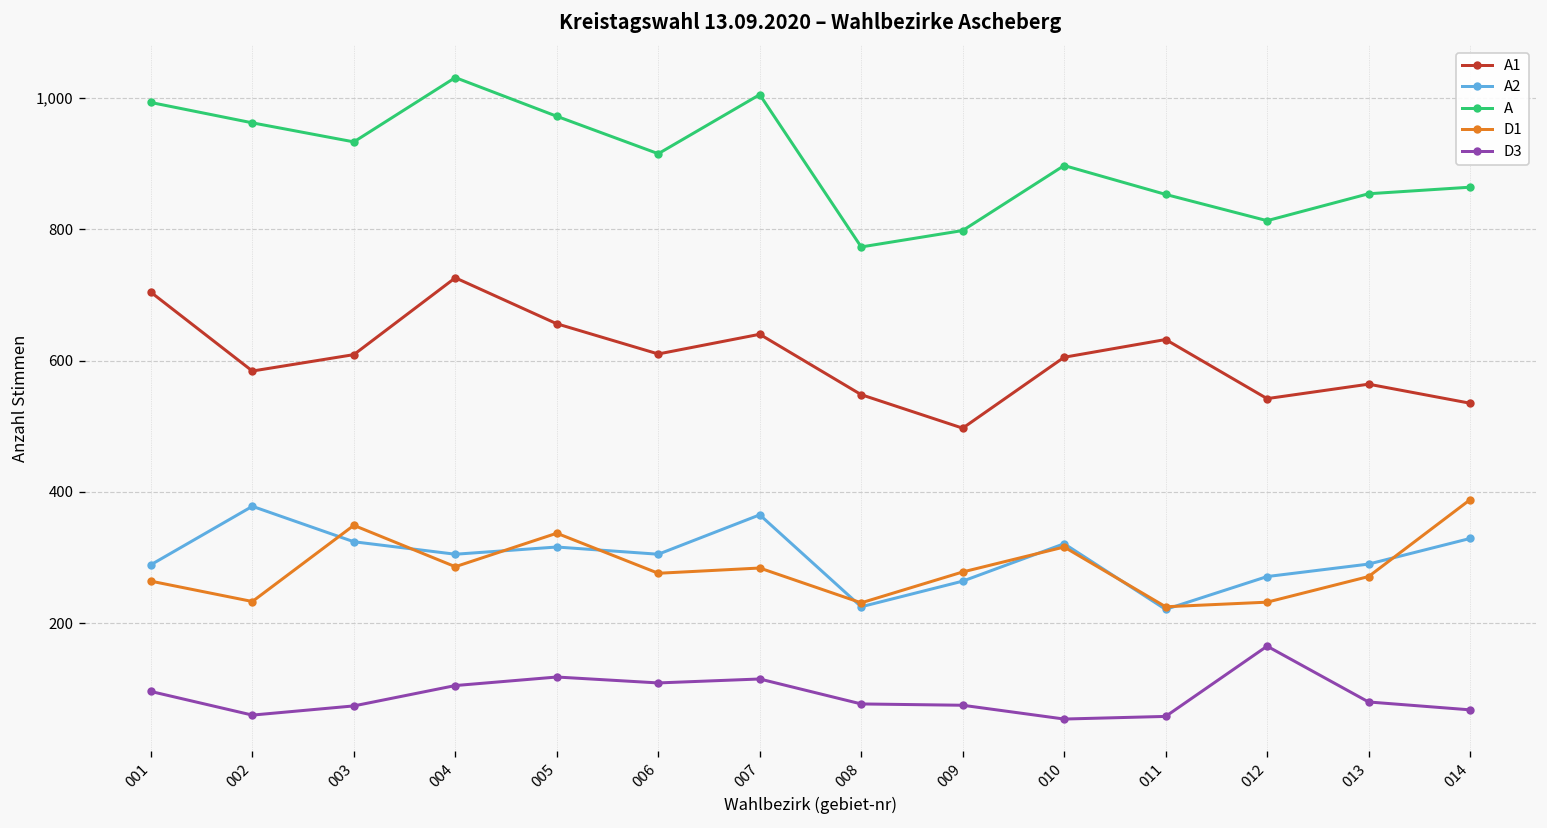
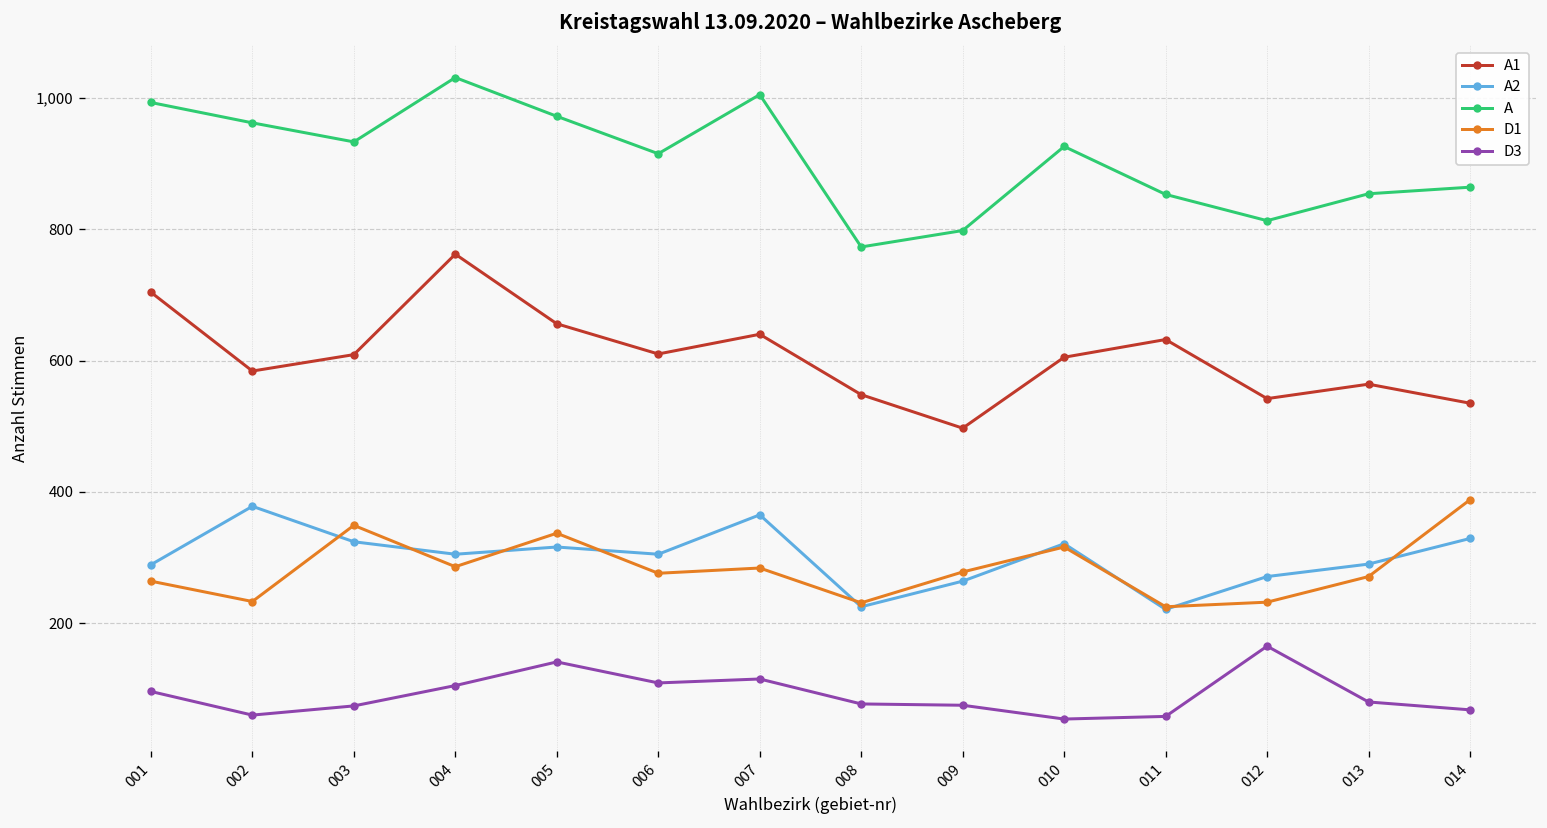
  {
    "A1": {
      "001": "700",
      "002": "580",
      "003": "610",
-     "004": "730",
+     "004": "760",
      "005": "660",
      "006": "610",
      "007": "640",
      "008": "550",
      "009": "500",
      "010": "610",
      "011": "630",
      "012": "540",
      "013": "560",
      "014": "540"
    },
    "A2": {
      "001": "290",
      "002": "380",
      "003": "320",
      "004": "310",
      "005": "320",
      "006": "310",
      "007": "370",
      "008": "230",
      "009": "260",
      "010": "320",
      "012": "270",
      "013": "290",
      "014": "330"
    },
    "A": {
      "001": "990",
      "002": "960",
      "003": "930",
      "004": "1,030",
      "005": "970",
      "006": "920",
      "007": "1,010",
      "008": "770",
      "009": "800",
-     "010": "900",
+     "010": "930",
      "011": "850",
      "012": "810",
      "013": "850",
      "014": "860"
    },
    "D1": {
      "001": "260",
      "002": "230",
      "003": "350",
      "004": "290",
      "005": "340",
      "006": "280",
      "007": "280",
      "008": "230",
      "009": "280",
      "010": "320",
      "012": "230",
      "013": "270",
      "014": "390"
    },
    "D3": {
      "001": "100",
      "002": "60",
      "003": "70",
      "004": "110",
-     "005": "120",
+     "005": "140",
      "006": "110",
      "007": "120",
      "008": "80",
      "009": "80",
      "010": "50",
      "011": "60",
      "012": "170",
      "013": "80",
      "014": "70"
    }
  }
